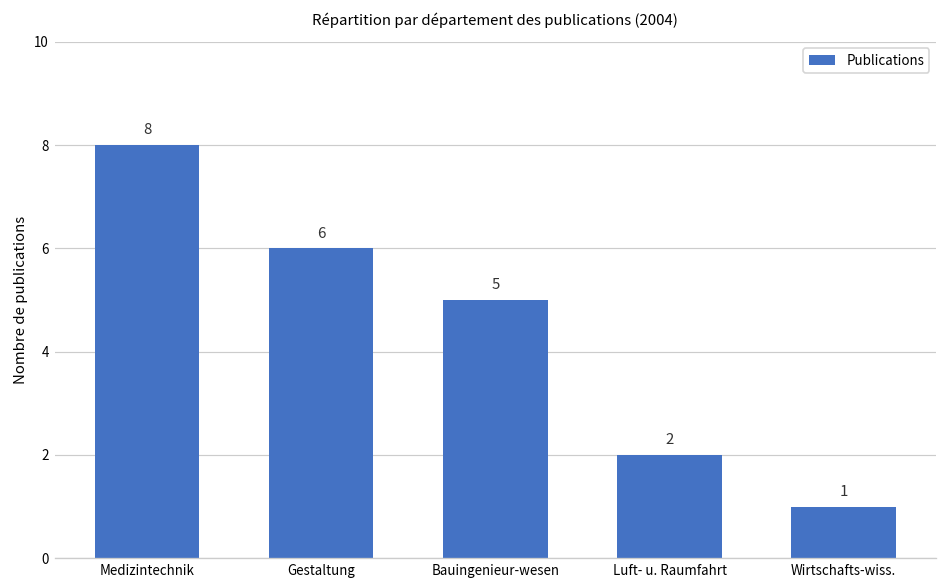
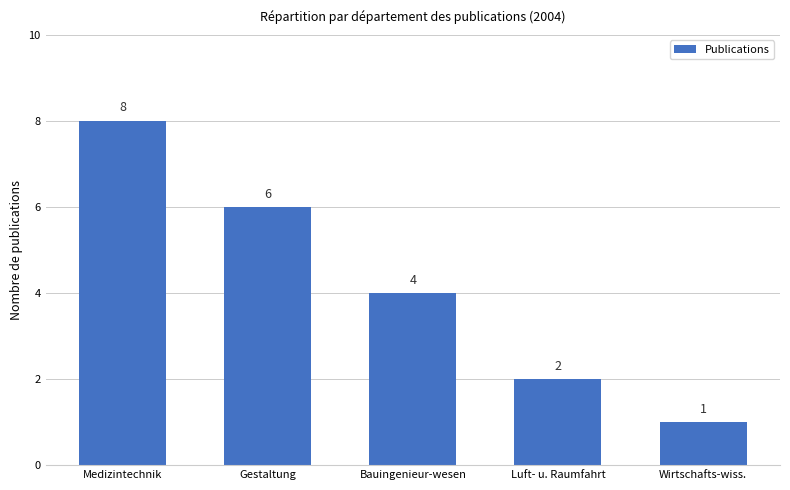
  {
    "Medizintechnik": 8,
    "Gestaltung": 6,
-   "Bauingenieur­wesen": 5,
+   "Bauingenieur­wesen": 4,
    "Luft- u. Raumfahrt": 2,
    "Wirtschafts­wiss.": 1
  }
